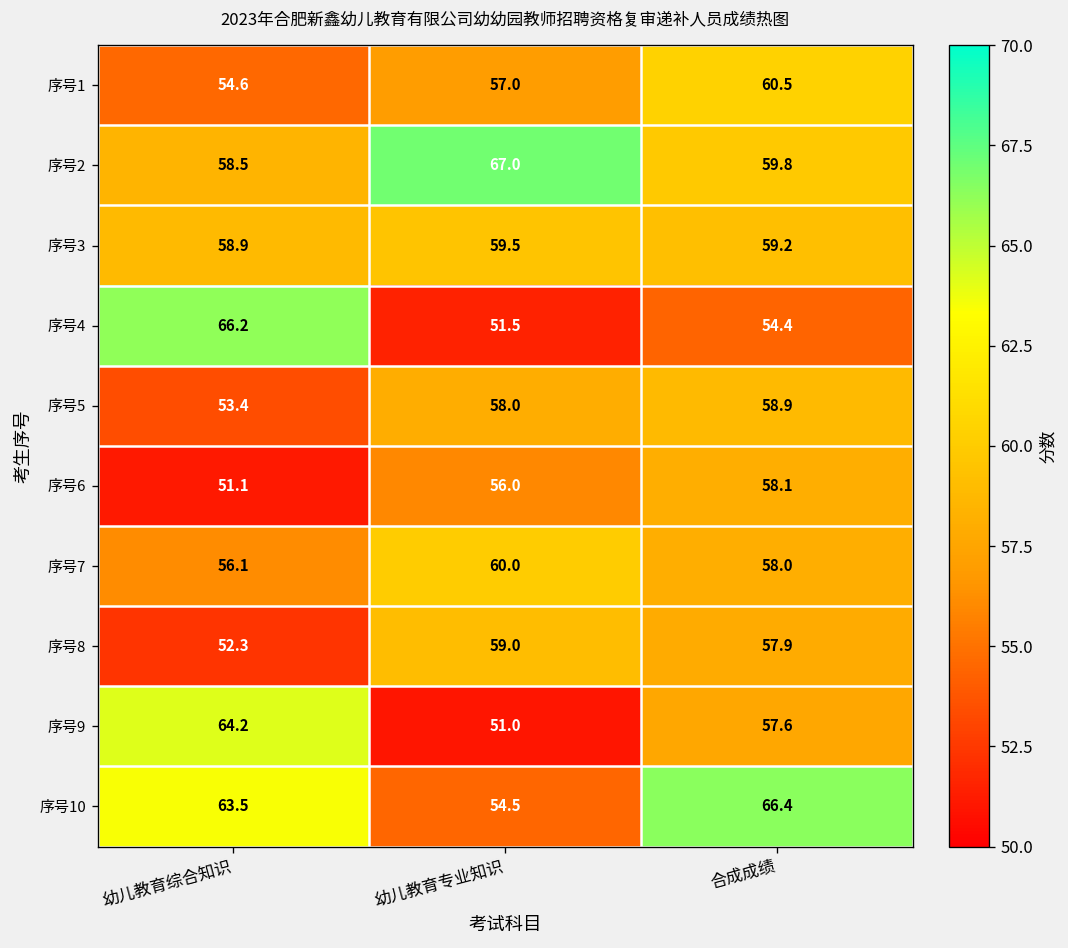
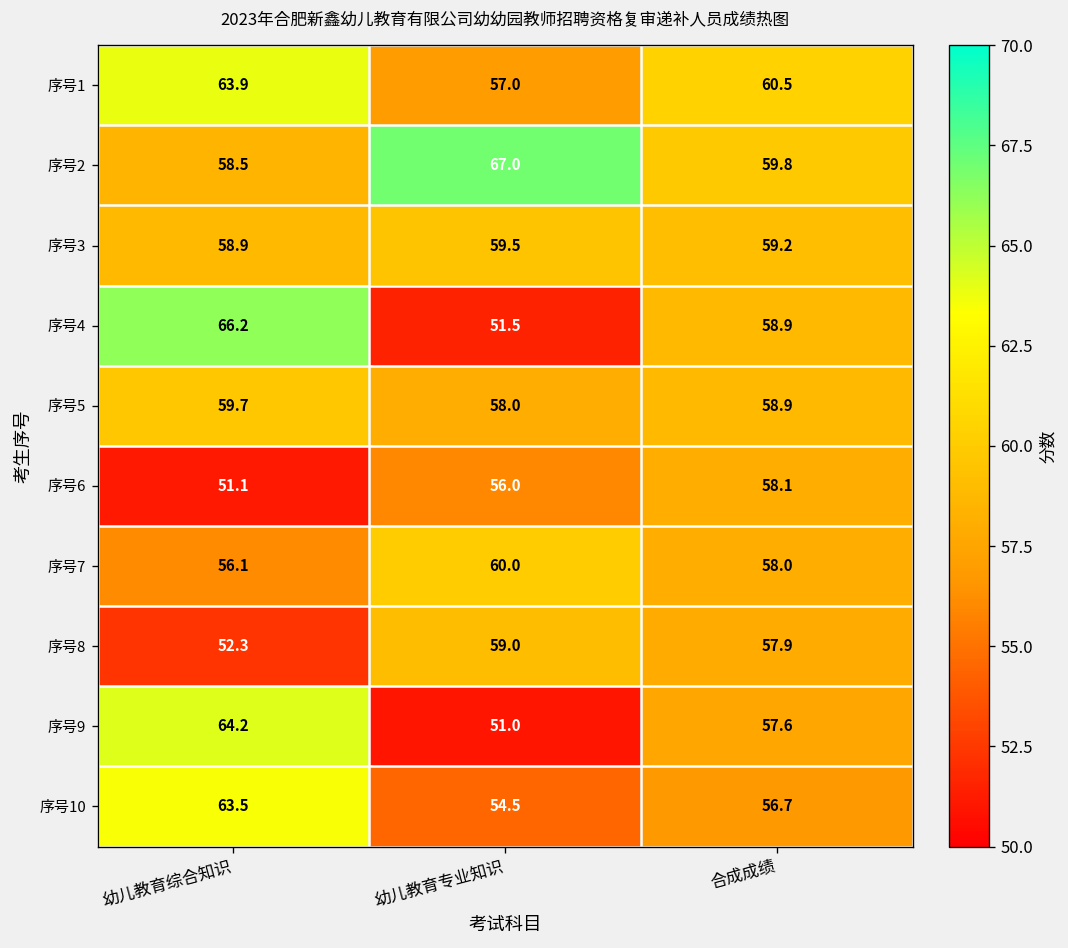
  {
    "序号1": {
-     "幼儿教育综合知识": 54.6,
+     "幼儿教育综合知识": 63.9,
      "幼儿教育专业知识": 57.0,
      "合成成绩": 60.5
    },
    "序号2": {
      "幼儿教育综合知识": 58.5,
      "幼儿教育专业知识": 67.0,
      "合成成绩": 59.8
    },
    "序号3": {
      "幼儿教育综合知识": 58.9,
      "幼儿教育专业知识": 59.5,
      "合成成绩": 59.2
    },
    "序号4": {
      "幼儿教育综合知识": 66.2,
      "幼儿教育专业知识": 51.5,
-     "合成成绩": 54.4
+     "合成成绩": 58.9
    },
    "序号5": {
-     "幼儿教育综合知识": 53.4,
+     "幼儿教育综合知识": 59.7,
      "幼儿教育专业知识": 58.0,
      "合成成绩": 58.9
    },
    "序号6": {
      "幼儿教育综合知识": 51.1,
      "幼儿教育专业知识": 56.0,
      "合成成绩": 58.1
    },
    "序号7": {
      "幼儿教育综合知识": 56.1,
      "幼儿教育专业知识": 60.0,
      "合成成绩": 58.0
    },
    "序号8": {
      "幼儿教育综合知识": 52.3,
      "幼儿教育专业知识": 59.0,
      "合成成绩": 57.9
    },
    "序号9": {
      "幼儿教育综合知识": 64.2,
      "幼儿教育专业知识": 51.0,
      "合成成绩": 57.6
    },
    "序号10": {
      "幼儿教育综合知识": 63.5,
      "幼儿教育专业知识": 54.5,
-     "合成成绩": 66.4
+     "合成成绩": 56.7
    }
  }
